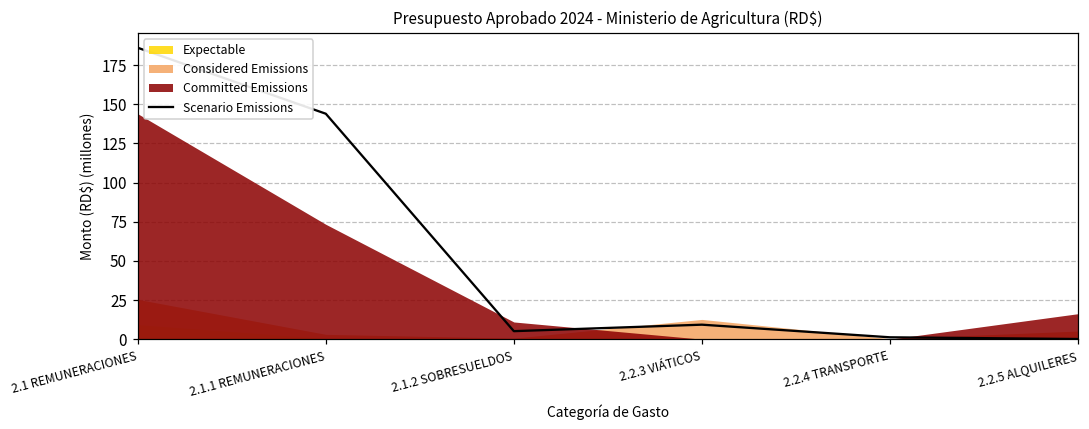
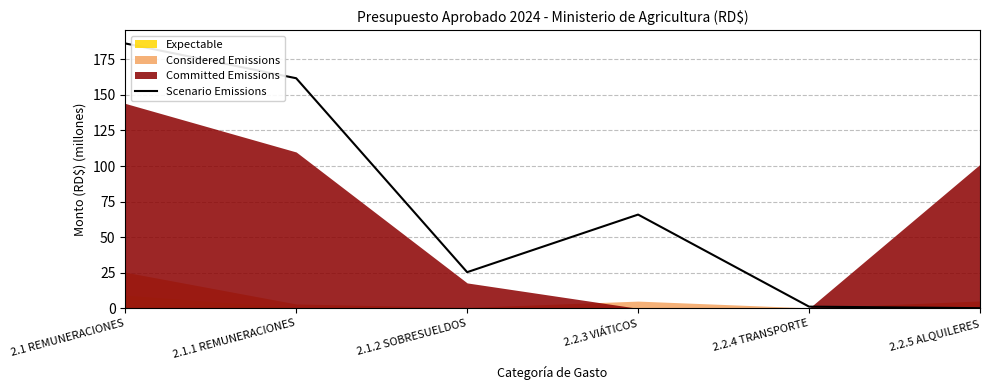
  {
    "Scenario Emissions": {
      "2.1 REMUNERACIONES": 186,
-     "2.1.1 REMUNERACIONES": 144,
-     "2.1.2 SOBRESUELDOS": 5,
-     "2.2.3 VIÁTICOS": 9
+     "2.1.1 REMUNERACIONES": 162,
+     "2.1.2 SOBRESUELDOS": 25,
+     "2.2.3 VIÁTICOS": 66
    },
    "Expectable": {
      "2.1 REMUNERACIONES": 9
    },
    "Considered Emissions": {
      "2.1 REMUNERACIONES": 25,
      "2.1.1 REMUNERACIONES": 3,
-     "2.2.3 VIÁTICOS": 13,
+     "2.2.3 VIÁTICOS": 5,
      "2.2.5 ALQUILERES": 5
    },
    "Committed Emissions": {
      "2.1 REMUNERACIONES": 144,
-     "2.1.1 REMUNERACIONES": 73,
-     "2.1.2 SOBRESUELDOS": 11,
-     "2.2.5 ALQUILERES": 16
+     "2.1.1 REMUNERACIONES": 110,
+     "2.1.2 SOBRESUELDOS": 18,
+     "2.2.5 ALQUILERES": 101
    }
  }
